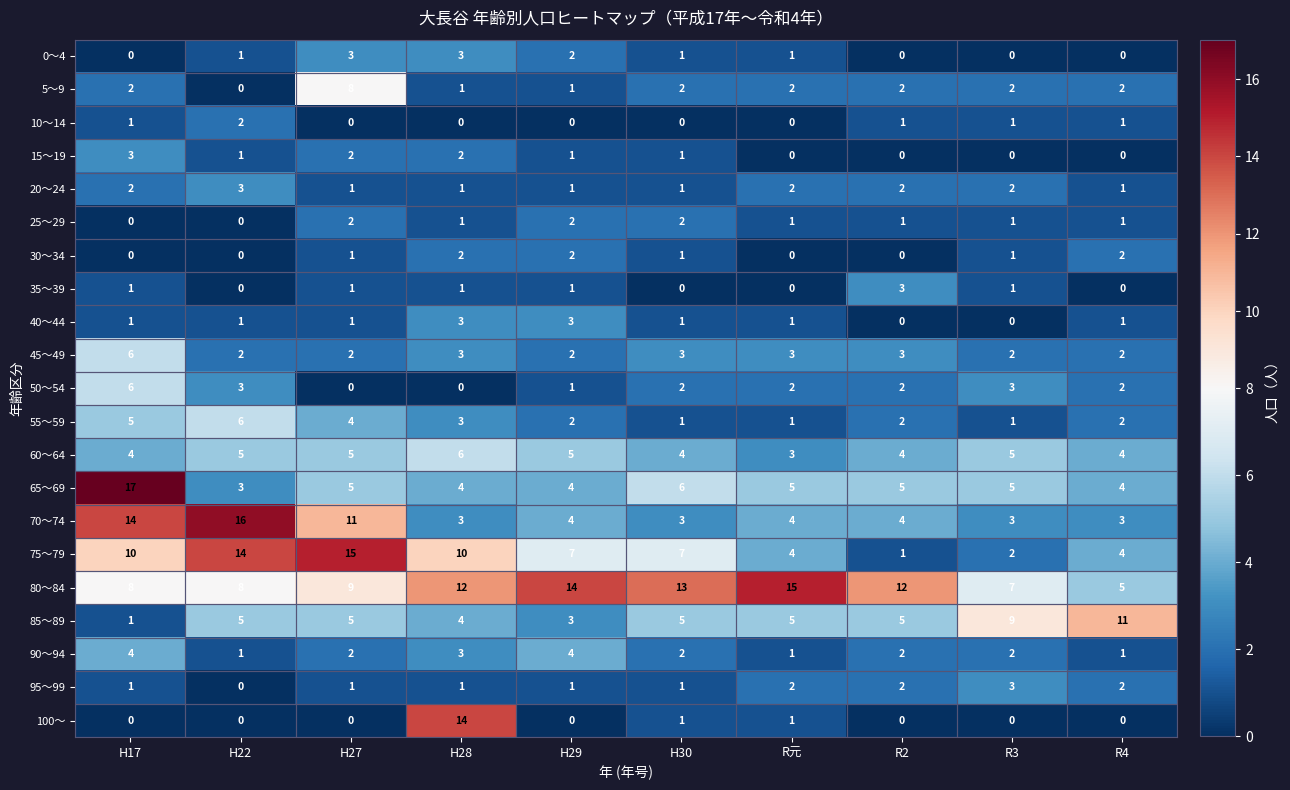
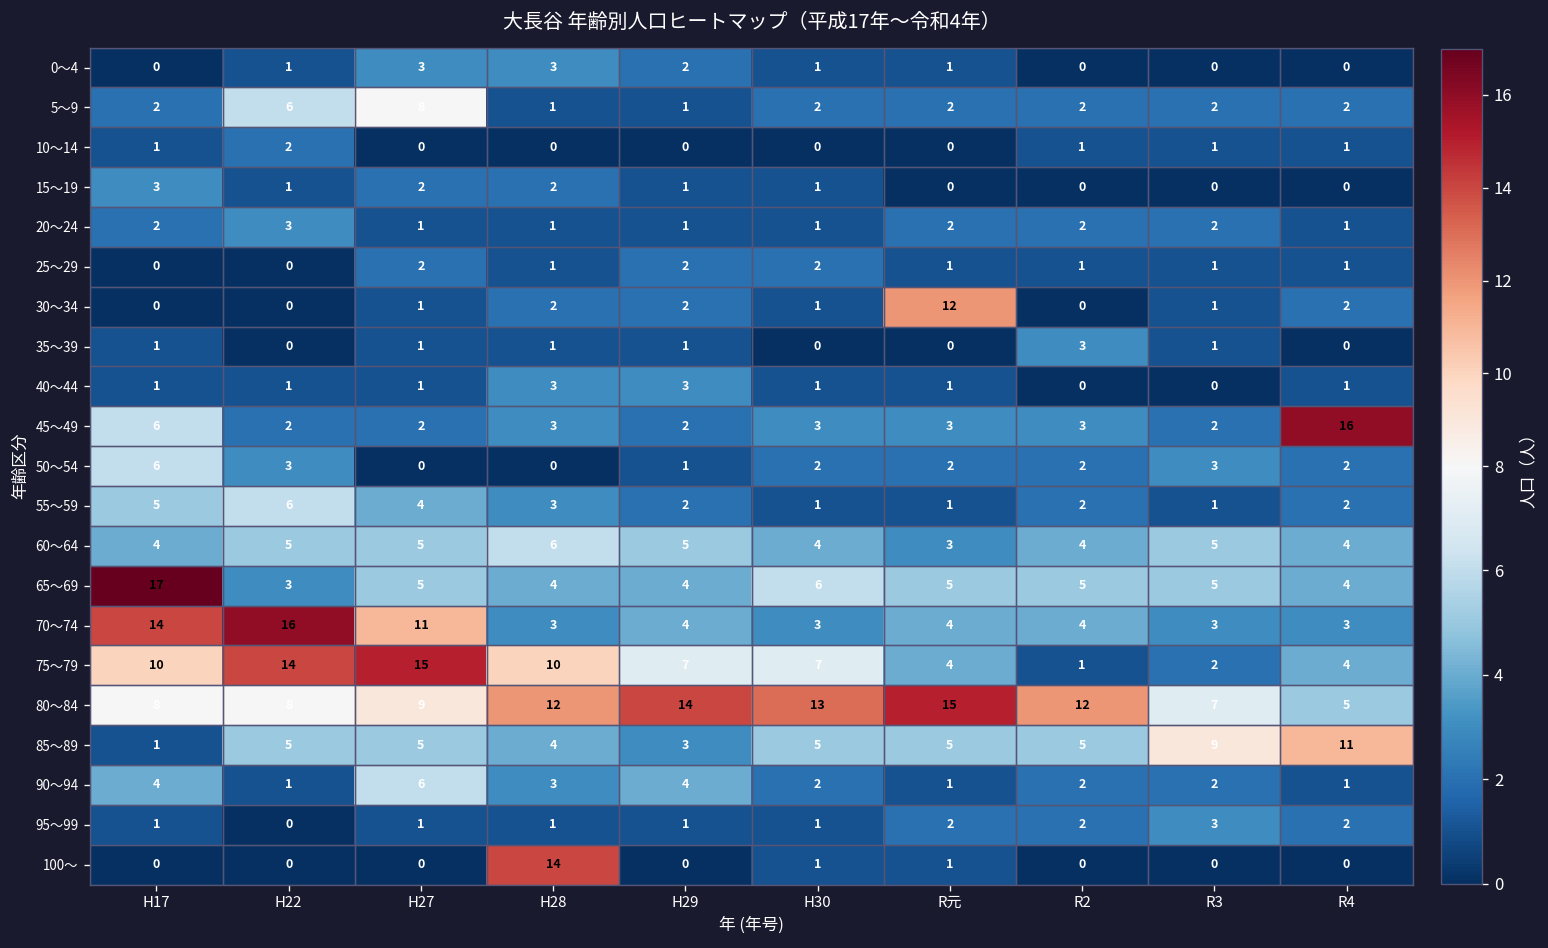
  {
    "5～9": {
      "H17": 2,
-     "H22": 0,
+     "H22": 6,
      "H28": 1,
      "H29": 1,
      "H30": 2,
      "R元": 2,
      "R2": 2,
      "R3": 2,
      "R4": 2
    },
    "30～34": {
      "H17": 0,
      "H22": 0,
      "H27": 1,
      "H28": 2,
      "H29": 2,
      "H30": 1,
-     "R元": 0,
+     "R元": 12,
      "R2": 0,
      "R3": 1,
      "R4": 2
    },
    "45～49": {
      "H17": 6,
      "H22": 2,
      "H27": 2,
      "H28": 3,
      "H29": 2,
      "H30": 3,
      "R元": 3,
      "R2": 3,
      "R3": 2,
-     "R4": 2
+     "R4": 16
    },
    "90～94": {
      "H17": 4,
      "H22": 1,
-     "H27": 2,
+     "H27": 6,
      "H28": 3,
      "H29": 4,
      "H30": 2,
      "R元": 1,
      "R2": 2,
      "R3": 2,
      "R4": 1
    }
  }
